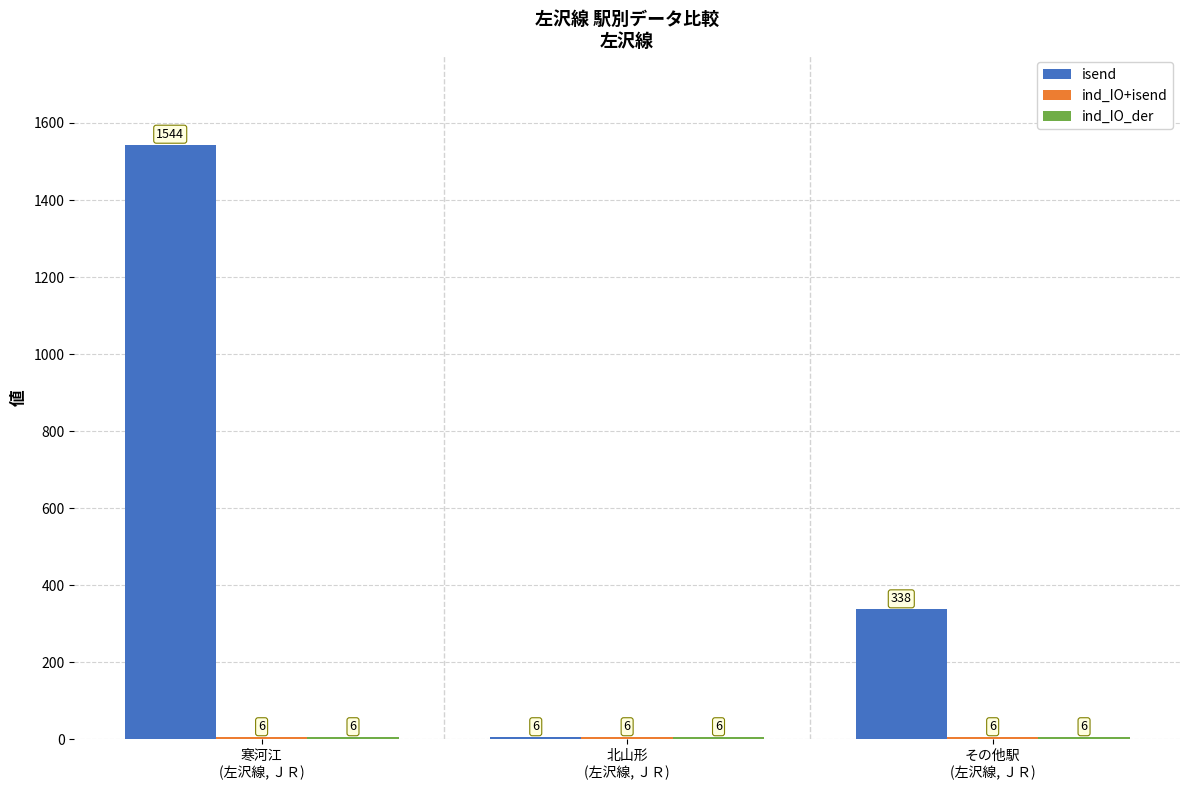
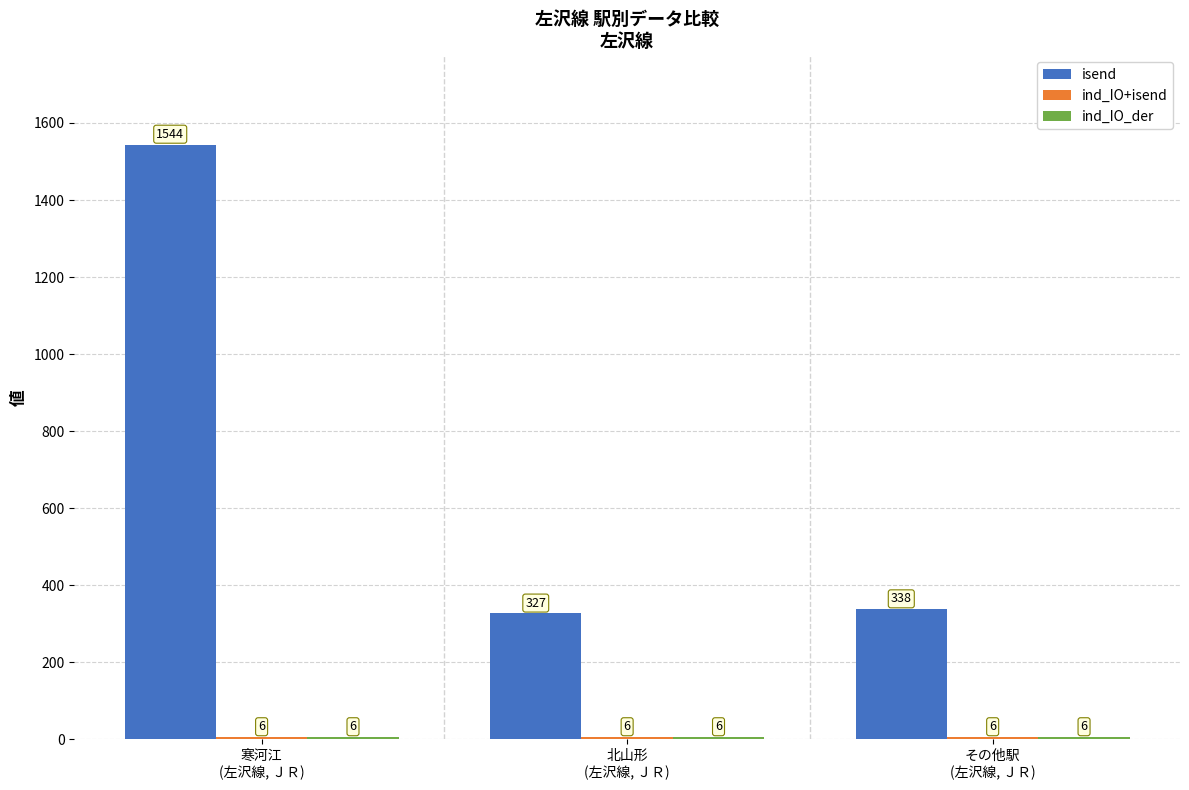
  {
    "isend": {
-     "北山形 (左沢線, ＪＲ)": 6
+     "北山形 (左沢線, ＪＲ)": 327
    }
  }
